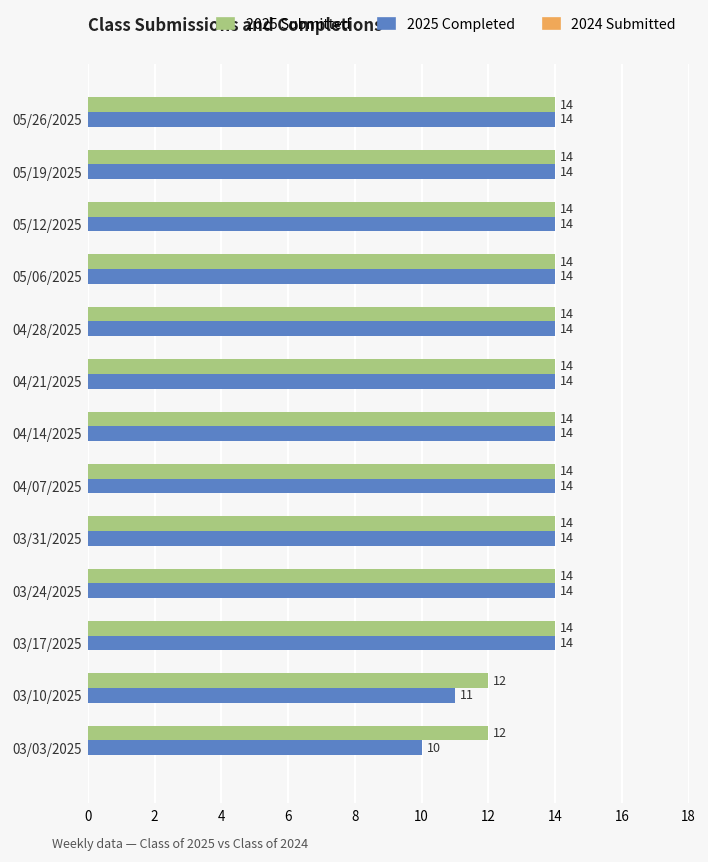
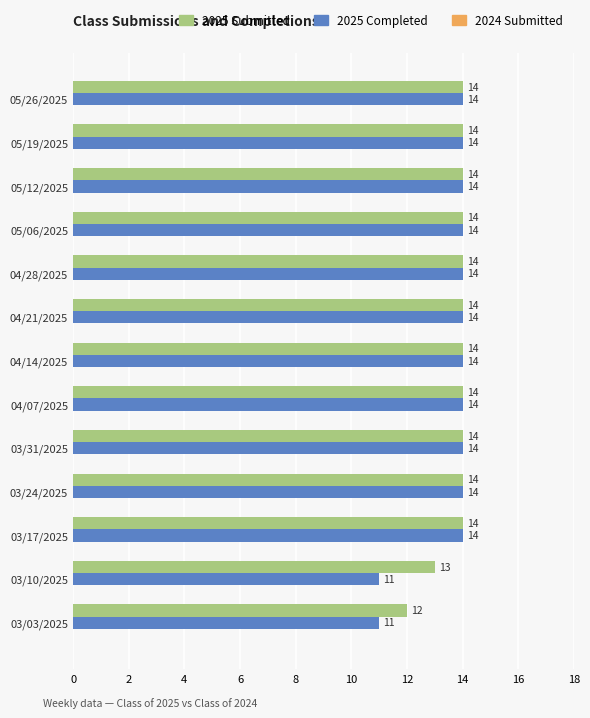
  {
    "2025 Submitted": {
      "05/26/2025": 14,
      "05/19/2025": 14,
      "05/12/2025": 14,
      "05/06/2025": 14,
      "04/28/2025": 14,
      "04/21/2025": 14,
      "04/14/2025": 14,
      "04/07/2025": 14,
      "03/31/2025": 14,
      "03/24/2025": 14,
      "03/17/2025": 14,
-     "03/10/2025": 12,
+     "03/10/2025": 13,
      "03/03/2025": 12
    },
    "2025 Completed": {
      "05/26/2025": 14,
      "05/19/2025": 14,
      "05/12/2025": 14,
      "05/06/2025": 14,
      "04/28/2025": 14,
      "04/21/2025": 14,
      "04/14/2025": 14,
      "04/07/2025": 14,
      "03/31/2025": 14,
      "03/24/2025": 14,
      "03/17/2025": 14,
      "03/10/2025": 11,
-     "03/03/2025": 10
+     "03/03/2025": 11
    },
    "2024 Submitted": {
      "05/26/2025": 0.0,
      "05/19/2025": 0.0,
      "05/12/2025": 0.0,
      "05/06/2025": 0.0,
      "04/28/2025": 0.0,
      "04/21/2025": 0.0,
      "04/14/2025": 0.0,
      "04/07/2025": 0.0,
      "03/31/2025": 0.0,
      "03/24/2025": 0.0,
      "03/17/2025": 0.0,
      "03/10/2025": 0.0,
      "03/03/2025": 0.0
    }
  }
